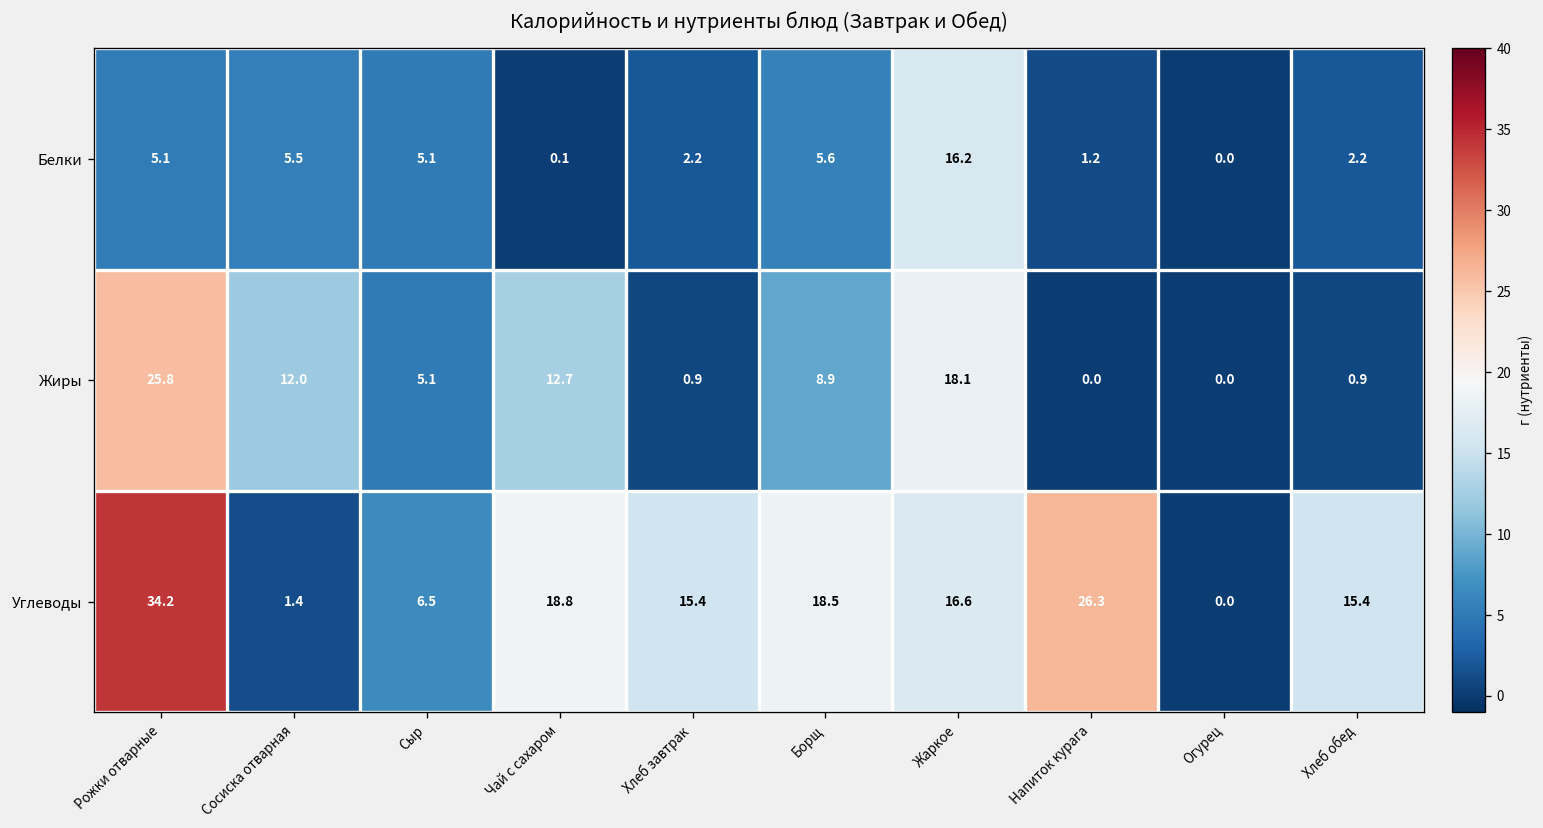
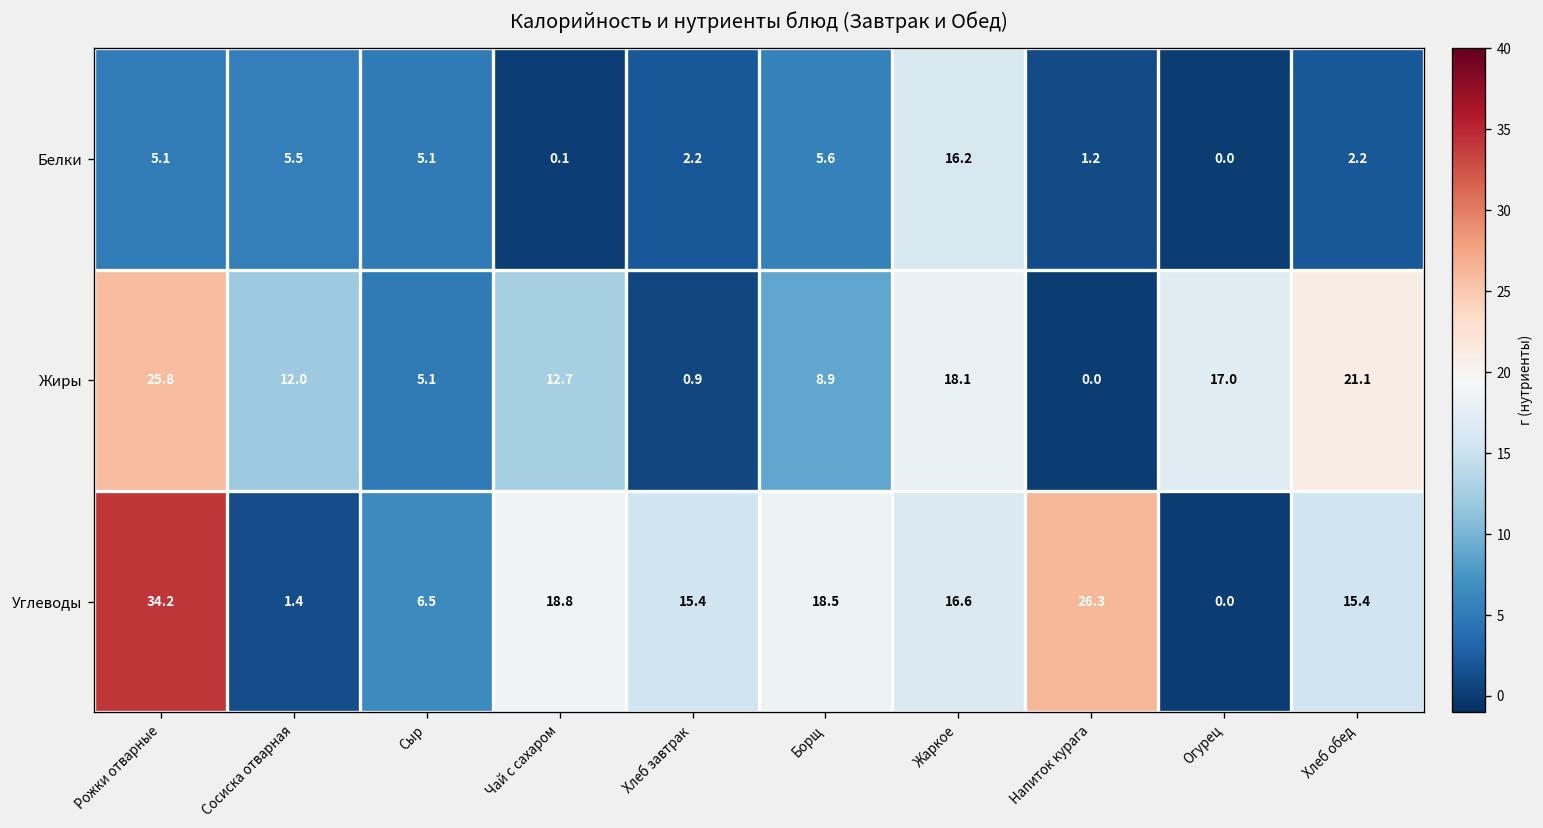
  {
    "Белки": {
      "Рожки отварные": 5.1,
      "Сосиска отварная": 5.5,
      "Сыр": 5.1,
      "Чай с сахаром": 0.1,
      "Хлеб завтрак": 2.2,
      "Борщ": 5.6,
      "Жаркое": 16.2,
      "Напиток курага": 1.2,
      "Огурец": 0.0,
      "Хлеб обед": 2.2
    },
    "Жиры": {
      "Рожки отварные": 25.8,
      "Сосиска отварная": 12.0,
      "Сыр": 5.1,
      "Чай с сахаром": 12.7,
      "Хлеб завтрак": 0.9,
      "Борщ": 8.9,
      "Жаркое": 18.1,
      "Напиток курага": 0.0,
-     "Огурец": 0.0,
-     "Хлеб обед": 0.9
+     "Огурец": 17.0,
+     "Хлеб обед": 21.1
    },
    "Углеводы": {
      "Рожки отварные": 34.2,
      "Сосиска отварная": 1.4,
      "Сыр": 6.5,
      "Чай с сахаром": 18.8,
      "Хлеб завтрак": 15.4,
      "Борщ": 18.5,
      "Жаркое": 16.6,
      "Напиток курага": 26.3,
      "Огурец": 0.0,
      "Хлеб обед": 15.4
    }
  }
